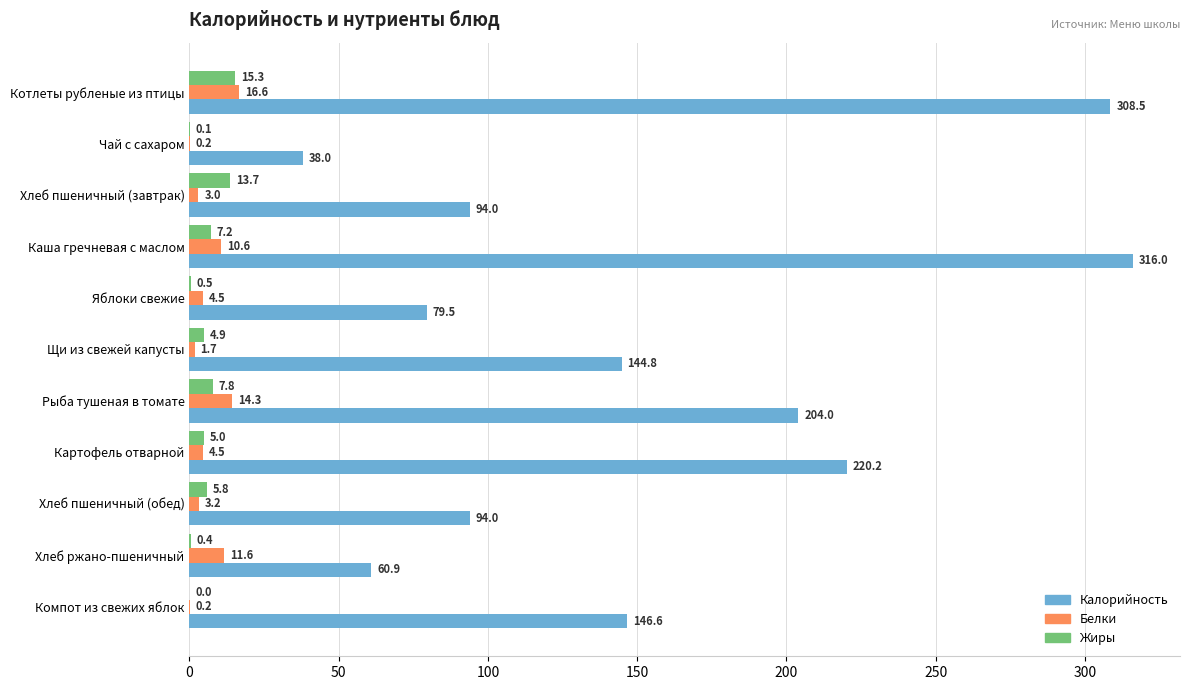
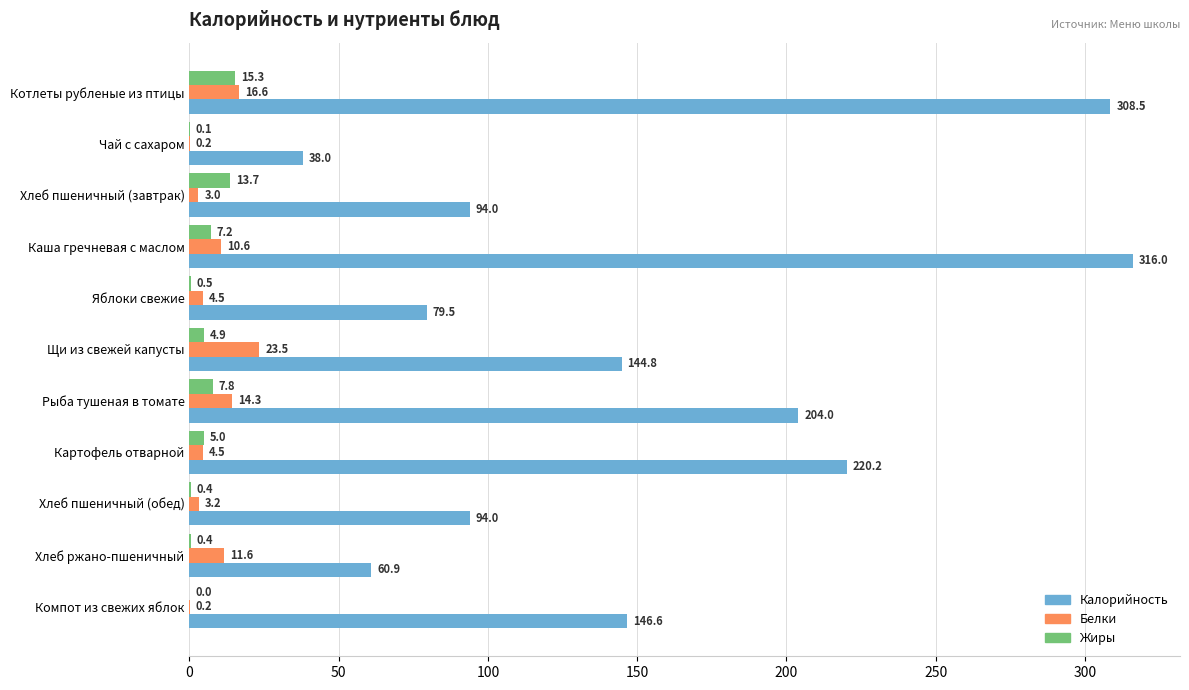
  {
    "Калорийность": {
      "Котлеты рубленые из птицы": 308.5,
      "Чай с сахаром": 38.0,
      "Хлеб пшеничный (завтрак)": 94.0,
      "Каша гречневая с маслом": 316.0,
      "Яблоки свежие": 79.5,
      "Щи из свежей капусты": 144.8,
      "Рыба тушеная в томате": 204.0,
      "Картофель отварной": 220.2,
      "Хлеб пшеничный (обед)": 94.0,
      "Хлеб ржано-пшеничный": 60.9,
      "Компот из свежих яблок": 146.6
    },
    "Белки": {
      "Котлеты рубленые из птицы": 16.6,
      "Чай с сахаром": 0.2,
      "Хлеб пшеничный (завтрак)": 3.0,
      "Каша гречневая с маслом": 10.6,
      "Яблоки свежие": 4.5,
-     "Щи из свежей капусты": 1.7,
+     "Щи из свежей капусты": 23.5,
      "Рыба тушеная в томате": 14.3,
      "Картофель отварной": 4.5,
      "Хлеб пшеничный (обед)": 3.2,
      "Хлеб ржано-пшеничный": 11.6,
      "Компот из свежих яблок": 0.2
    },
    "Жиры": {
      "Котлеты рубленые из птицы": 15.3,
      "Чай с сахаром": 0.1,
      "Хлеб пшеничный (завтрак)": 13.7,
      "Каша гречневая с маслом": 7.2,
      "Яблоки свежие": 0.5,
      "Щи из свежей капусты": 4.9,
      "Рыба тушеная в томате": 7.8,
      "Картофель отварной": 5.0,
-     "Хлеб пшеничный (обед)": 5.8,
+     "Хлеб пшеничный (обед)": 0.4,
      "Хлеб ржано-пшеничный": 0.4,
      "Компот из свежих яблок": 0.0
    }
  }
